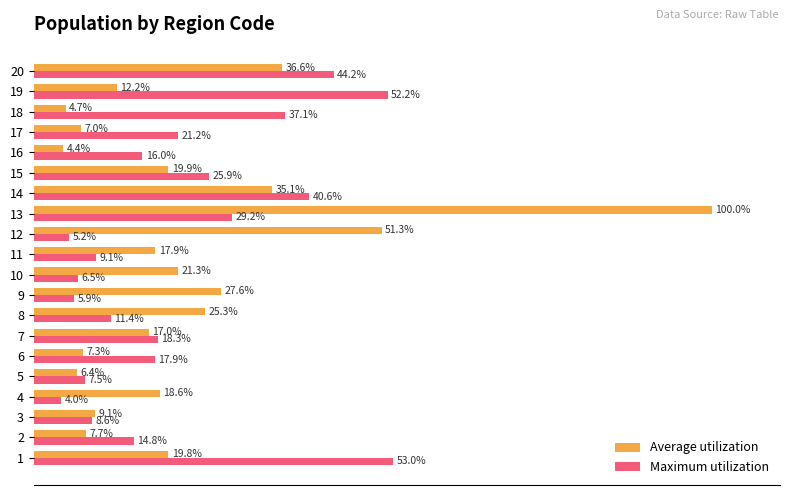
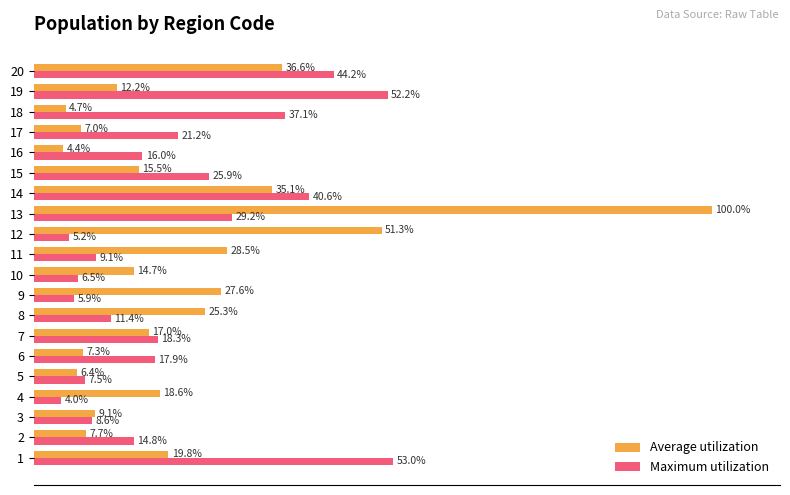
  {
    "Average utilization": {
      "20": "36.6%",
      "19": "12.2%",
      "18": "4.7%",
      "17": "7.0%",
      "16": "4.4%",
-     "15": "19.9%",
+     "15": "15.5%",
      "14": "35.1%",
      "13": "100.0%",
      "12": "51.3%",
-     "11": "17.9%",
-     "10": "21.3%",
+     "11": "28.5%",
+     "10": "14.7%",
      "9": "27.6%",
      "8": "25.3%",
      "6": "7.3%",
      "4": "18.6%",
      "2": "7.7%",
      "1": "19.8%"
    },
    "Maximum utilization": {
      "20": "44.2%",
      "19": "52.2%",
      "18": "37.1%",
      "17": "21.2%",
      "16": "16.0%",
      "15": "25.9%",
      "14": "40.6%",
      "13": "29.2%",
      "12": "5.2%",
      "11": "9.1%",
      "10": "6.5%",
      "9": "5.9%",
      "8": "11.4%",
      "6": "17.9%",
      "4": "4.0%",
      "2": "14.8%",
      "1": "53.0%"
    }
  }
